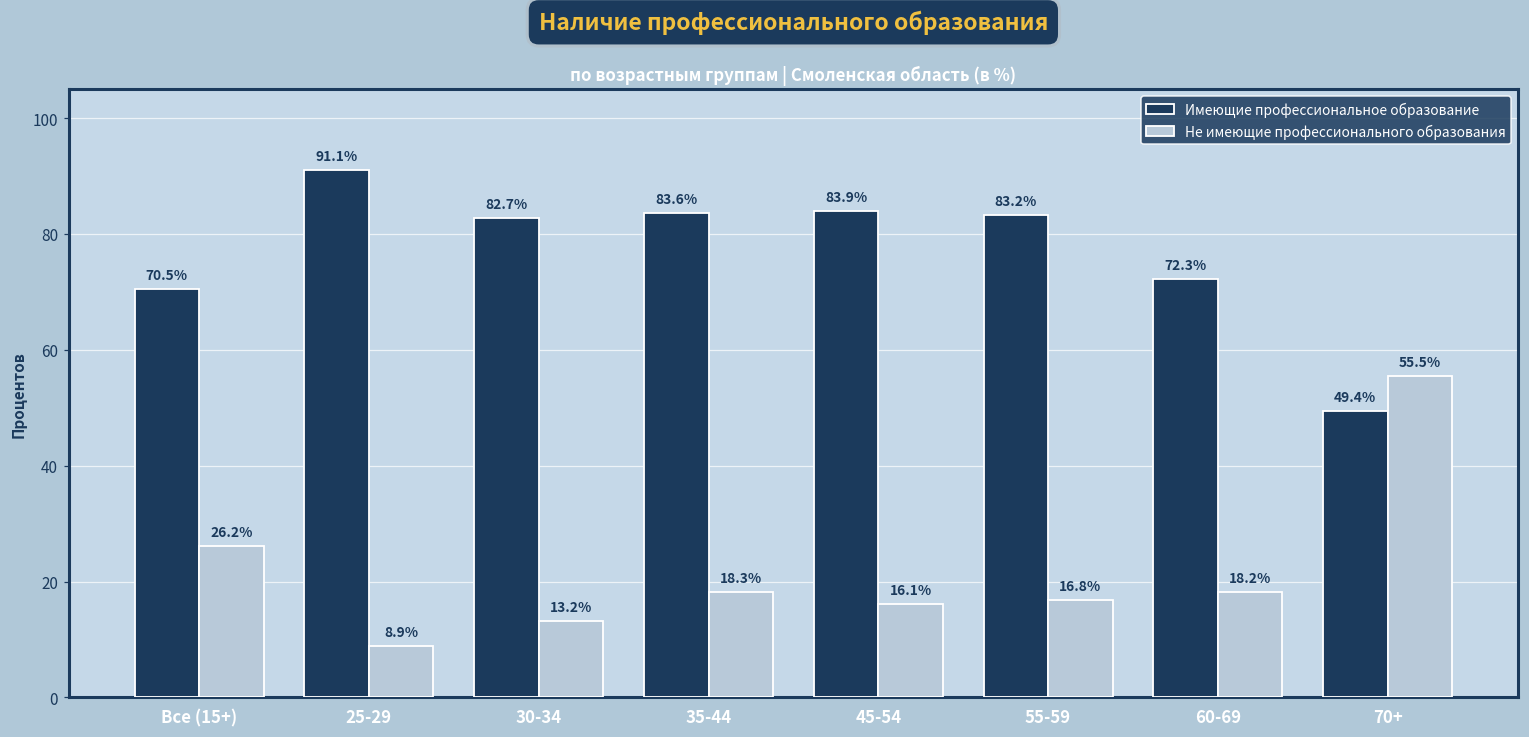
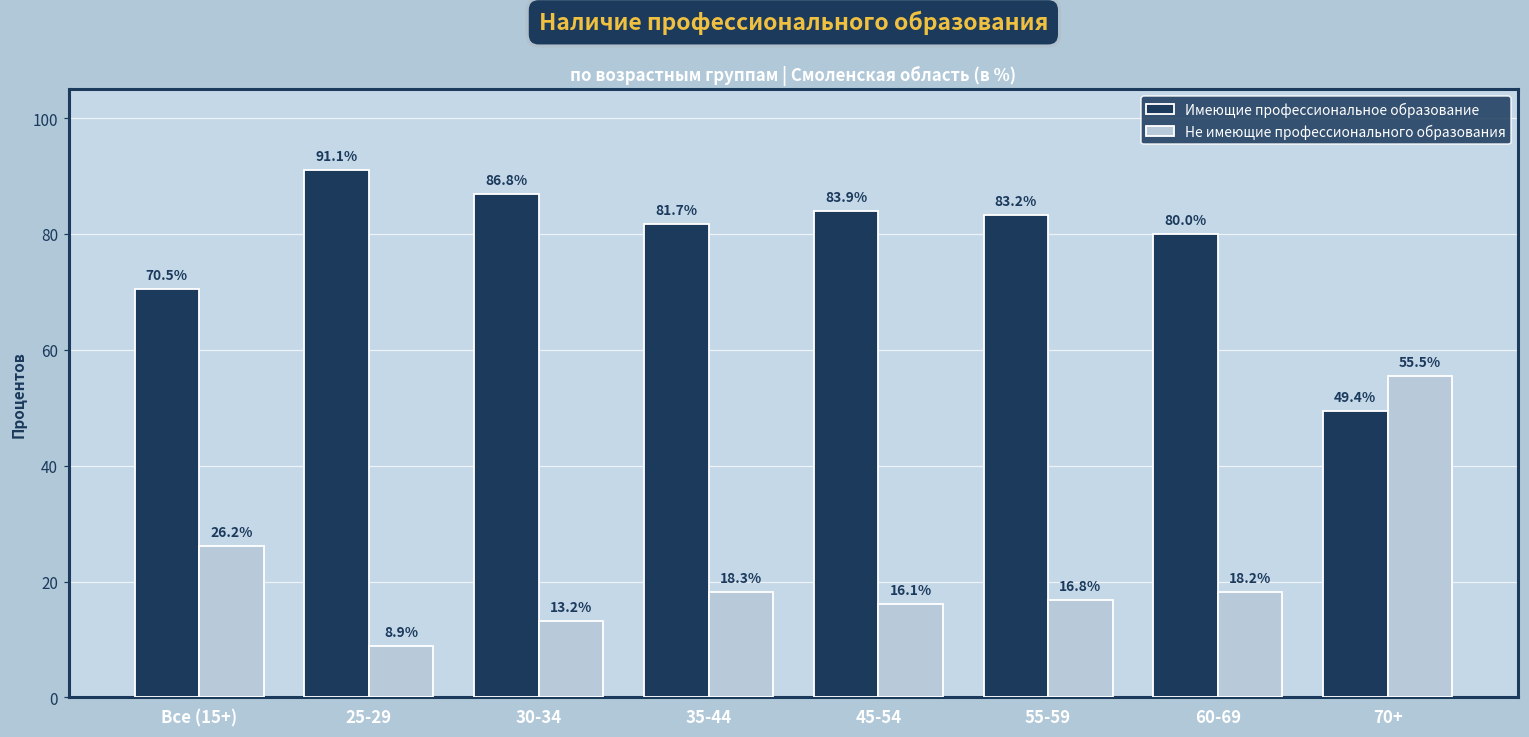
  {
    "Имеющие профессиональное образование": {
      "Все (15+)": "70.5%",
      "25-29": "91.1%",
-     "30-34": "82.7%",
-     "35-44": "83.6%",
+     "30-34": "86.8%",
+     "35-44": "81.7%",
      "45-54": "83.9%",
      "55-59": "83.2%",
-     "60-69": "72.3%",
+     "60-69": "80.0%",
      "70+": "49.4%"
    },
    "Не имеющие профессионального образования": {
      "Все (15+)": "26.2%",
      "25-29": "8.9%",
      "30-34": "13.2%",
      "35-44": "18.3%",
      "45-54": "16.1%",
      "55-59": "16.8%",
      "60-69": "18.2%",
      "70+": "55.5%"
    }
  }
